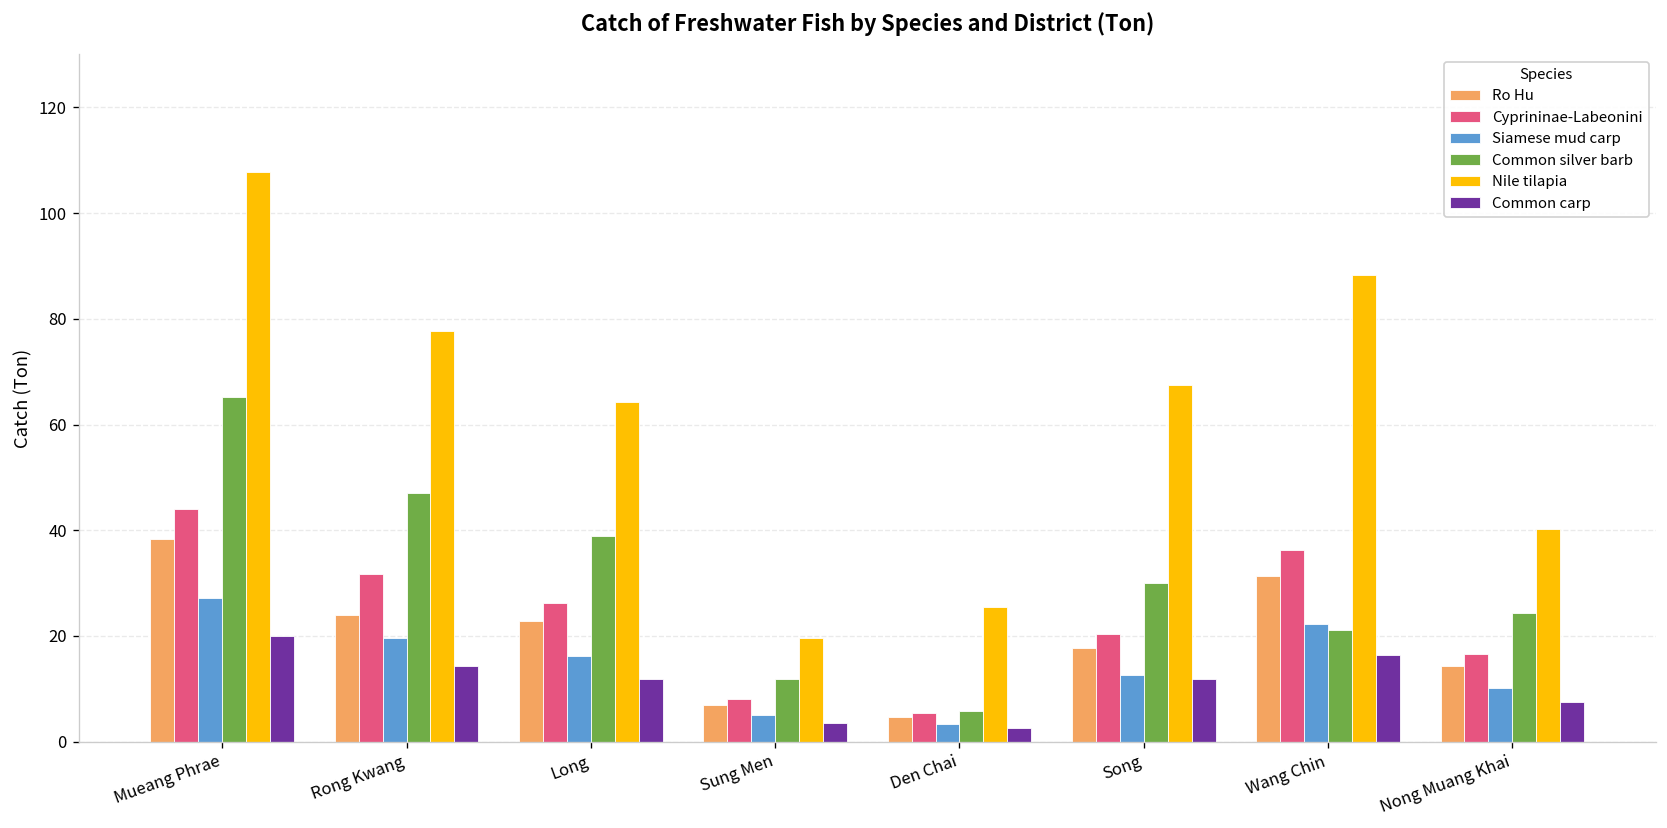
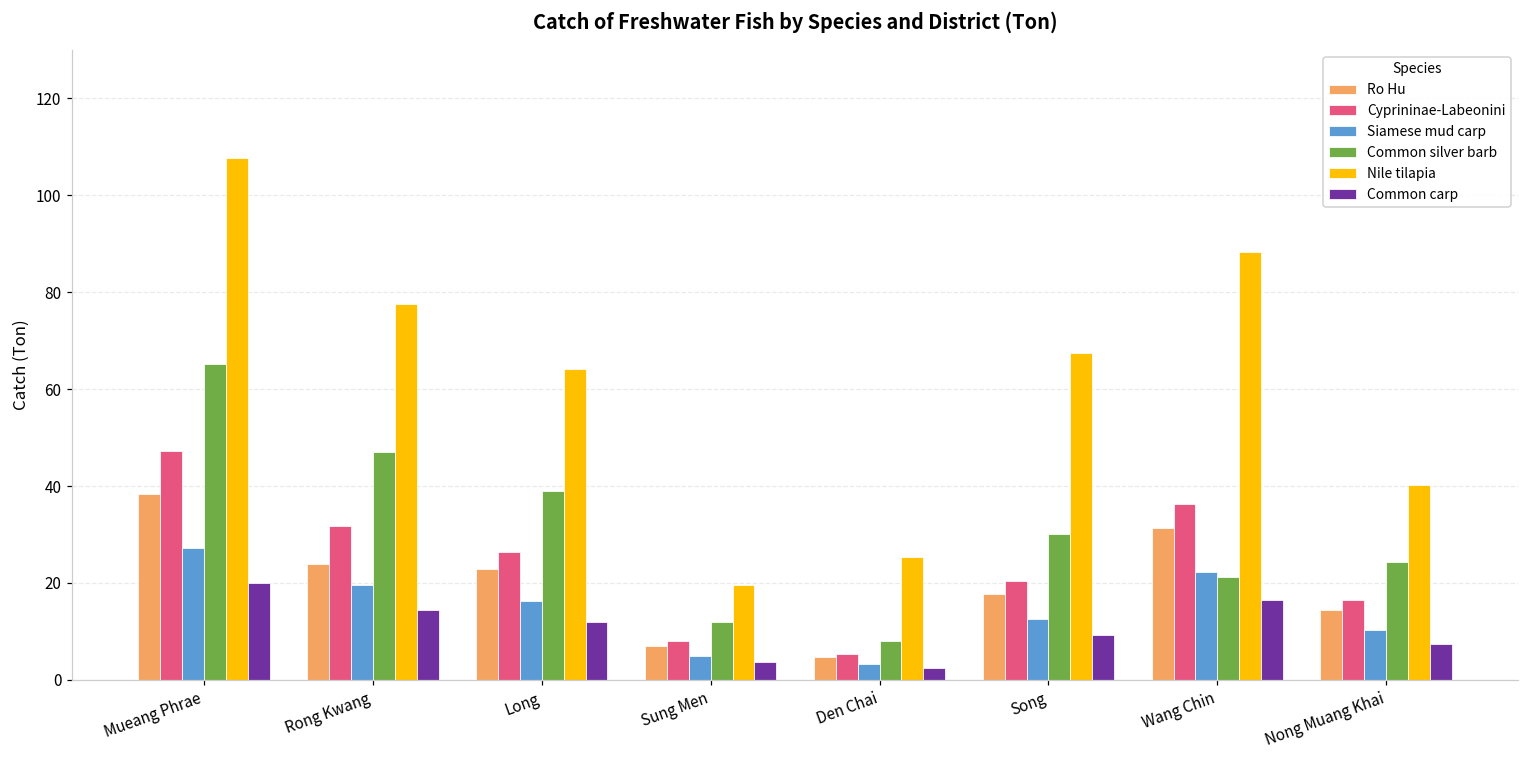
  {
    "Ro Hu": {
      "Mueang Phrae": 38,
      "Rong Kwang": 24,
      "Long": 23,
      "Sung Men": 7,
      "Den Chai": 5,
      "Song": 18,
      "Wang Chin": 31,
      "Nong Muang Khai": 14
    },
    "Cyprininae-Labeonini": {
-     "Mueang Phrae": 44,
+     "Mueang Phrae": 47,
      "Rong Kwang": 32,
      "Long": 26,
      "Sung Men": 8,
      "Den Chai": 5,
      "Song": 20,
      "Wang Chin": 36,
      "Nong Muang Khai": 17
    },
    "Siamese mud carp": {
      "Mueang Phrae": 27,
      "Rong Kwang": 20,
      "Long": 16,
      "Sung Men": 5,
      "Den Chai": 3,
      "Song": 13,
      "Wang Chin": 22,
      "Nong Muang Khai": 10
    },
    "Common silver barb": {
      "Mueang Phrae": 65,
      "Rong Kwang": 47,
      "Long": 39,
      "Sung Men": 12,
-     "Den Chai": 6,
+     "Den Chai": 8,
      "Song": 30,
      "Wang Chin": 21,
      "Nong Muang Khai": 24
    },
    "Nile tilapia": {
      "Mueang Phrae": 108,
      "Rong Kwang": 78,
      "Long": 64,
      "Sung Men": 20,
      "Den Chai": 25,
      "Song": 67,
      "Wang Chin": 88,
      "Nong Muang Khai": 40
    },
    "Common carp": {
      "Mueang Phrae": 20,
      "Rong Kwang": 14,
      "Long": 12,
      "Sung Men": 4,
      "Den Chai": 3,
-     "Song": 12,
+     "Song": 9,
      "Wang Chin": 16,
      "Nong Muang Khai": 8
    }
  }
